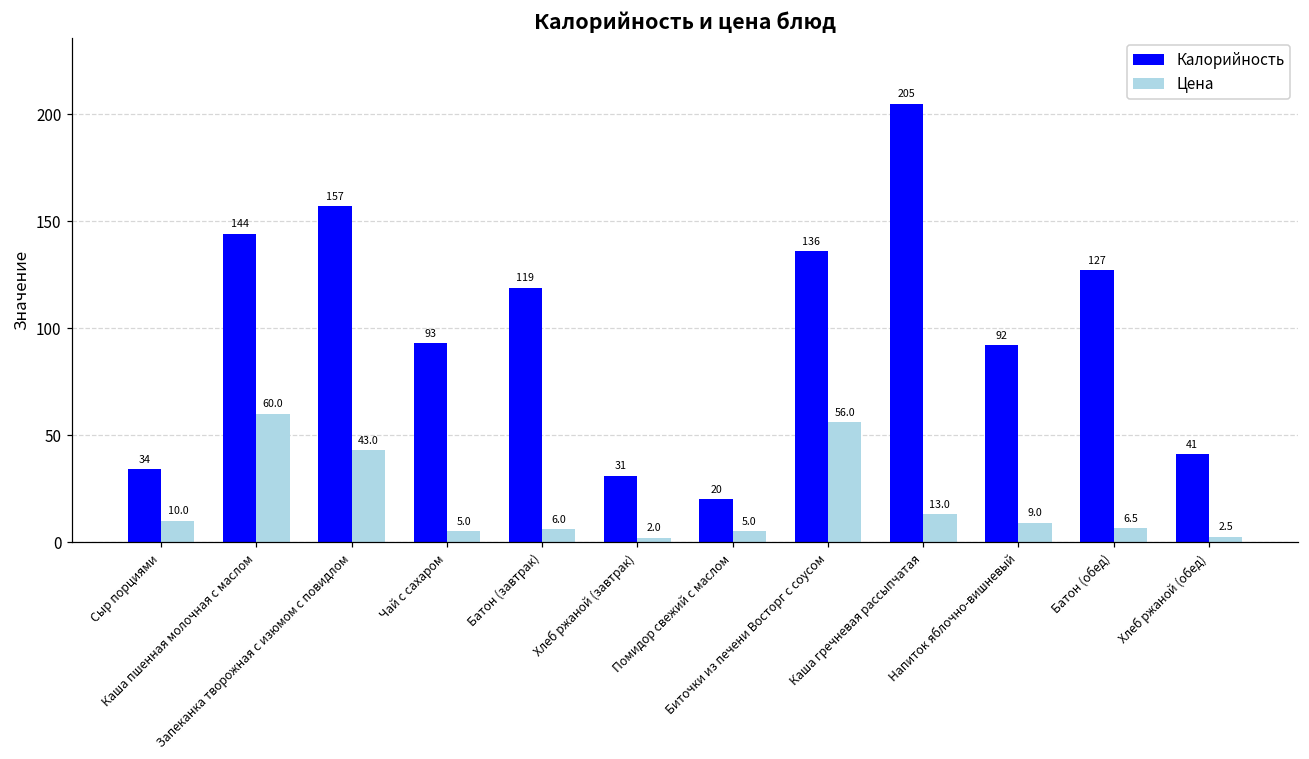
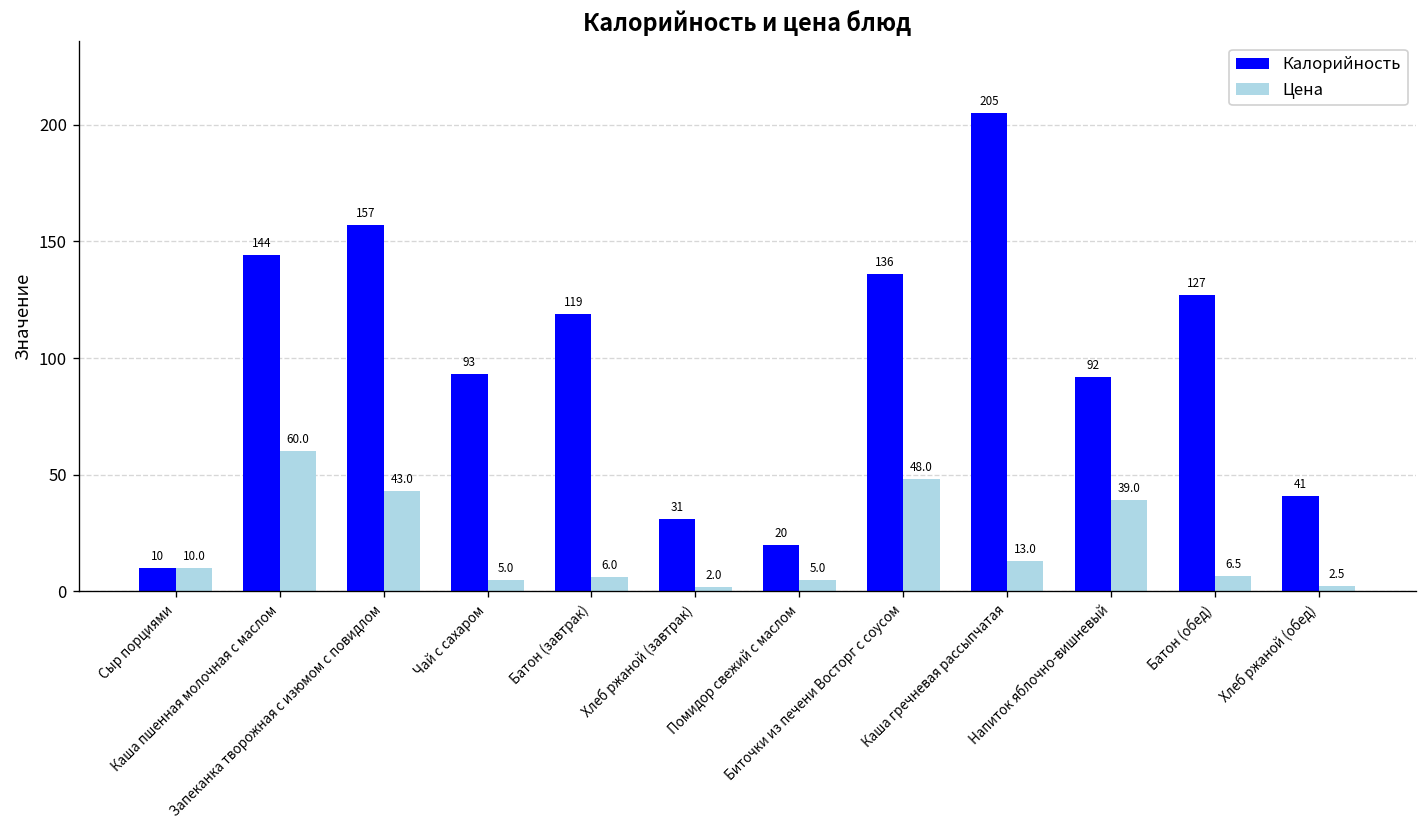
  {
    "Калорийность": {
-     "Сыр порциями": 34,
+     "Сыр порциями": 10,
      "Каша пшенная молочная с маслом": 144,
      "Запеканка творожная с изюмом с повидлом": 157,
      "Чай с сахаром": 93,
      "Батон (завтрак)": 119,
      "Хлеб ржаной (завтрак)": 31,
      "Помидор свежий с маслом": 20,
      "Биточки из печени Восторг с соусом": 136,
      "Каша гречневая рассыпчатая": 205,
      "Напиток яблочно-вишневый": 92,
      "Батон (обед)": 127,
      "Хлеб ржаной (обед)": 41
    },
    "Цена": {
      "Сыр порциями": 10.0,
      "Каша пшенная молочная с маслом": 60.0,
      "Запеканка творожная с изюмом с повидлом": 43.0,
      "Чай с сахаром": 5.0,
      "Батон (завтрак)": 6.0,
      "Хлеб ржаной (завтрак)": 2.0,
      "Помидор свежий с маслом": 5.0,
-     "Биточки из печени Восторг с соусом": 56.0,
+     "Биточки из печени Восторг с соусом": 48.0,
      "Каша гречневая рассыпчатая": 13.0,
-     "Напиток яблочно-вишневый": 9.0,
+     "Напиток яблочно-вишневый": 39.0,
      "Батон (обед)": 6.5,
      "Хлеб ржаной (обед)": 2.5
    }
  }
